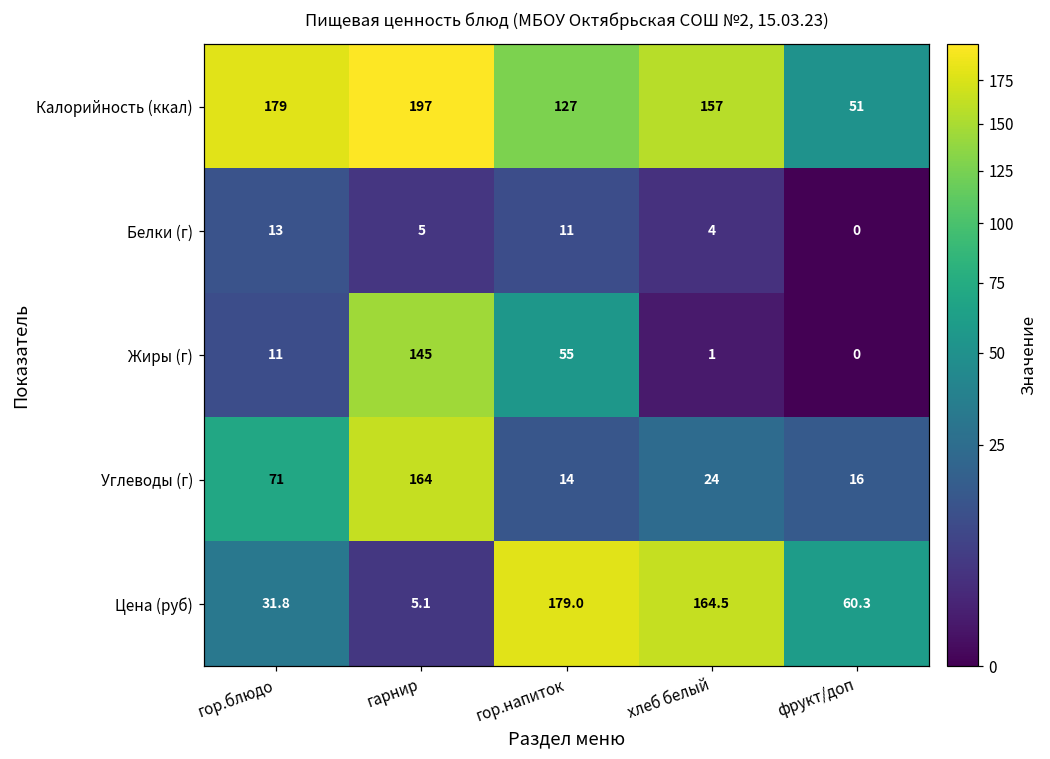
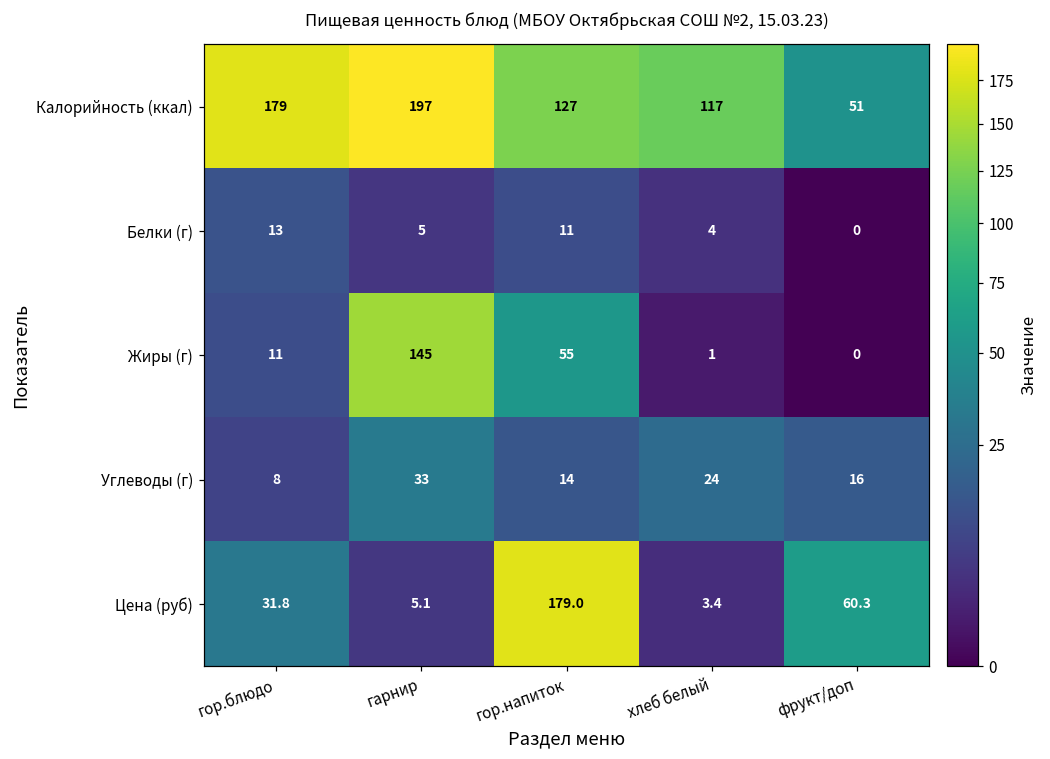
  {
    "Калорийность (ккал)": {
      "гор.блюдо": 179,
      "гарнир": 197,
      "гор.напиток": 127,
-     "хлеб белый": 157,
+     "хлеб белый": 117,
      "фрукт/доп": 51
    },
    "Белки (г)": {
      "гор.блюдо": 13,
      "гарнир": 5,
      "гор.напиток": 11,
      "хлеб белый": 4,
      "фрукт/доп": 0
    },
    "Жиры (г)": {
      "гор.блюдо": 11,
      "гарнир": 145,
      "гор.напиток": 55,
      "хлеб белый": 1,
      "фрукт/доп": 0
    },
    "Углеводы (г)": {
-     "гор.блюдо": 71,
-     "гарнир": 164,
+     "гор.блюдо": 8,
+     "гарнир": 33,
      "гор.напиток": 14,
      "хлеб белый": 24,
      "фрукт/доп": 16
    },
    "Цена (руб)": {
      "гор.блюдо": 31.8,
      "гарнир": 5.1,
      "гор.напиток": 179.0,
-     "хлеб белый": 164.5,
+     "хлеб белый": 3.4,
      "фрукт/доп": 60.3
    }
  }
